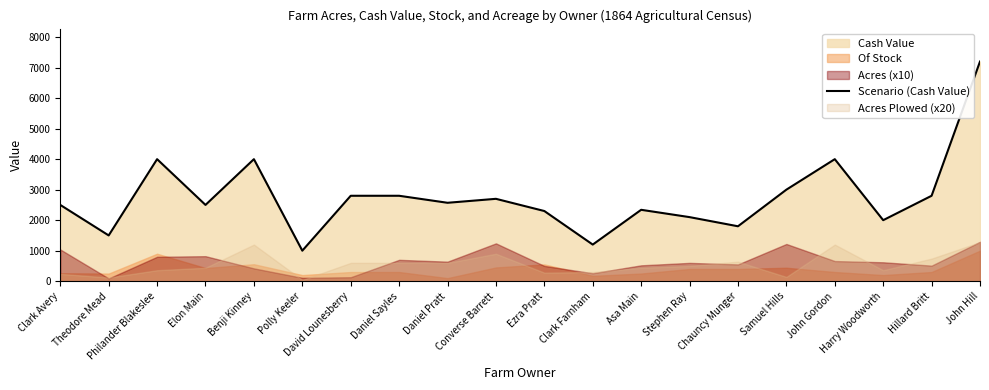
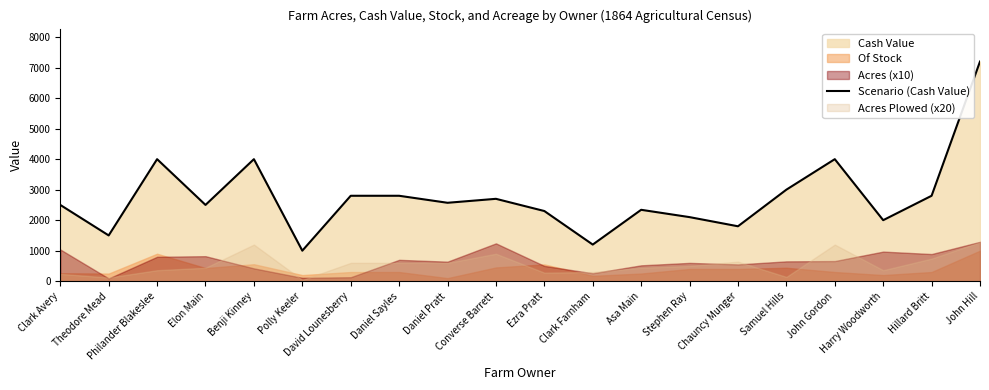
  {
    "Acres (x10)": {
      "Clark Avery": 1000,
      "Philander Blakeslee": 800,
      "Elon Main": 800,
      "Benji Kinney": 400,
      "David Lounesberry": 100,
      "Daniel Sayles": 700,
      "Converse Barrett": 1200,
      "Stephen Ray": 600,
      "Chauncy Munger": 600,
-     "Samuel Hills": 1200,
+     "Samuel Hills": 700,
      "John Gordon": 700,
-     "Harry Woodworth": 600,
-     "Hillard Britt": 500
+     "Harry Woodworth": 1000,
+     "Hillard Britt": 900
    }
  }
